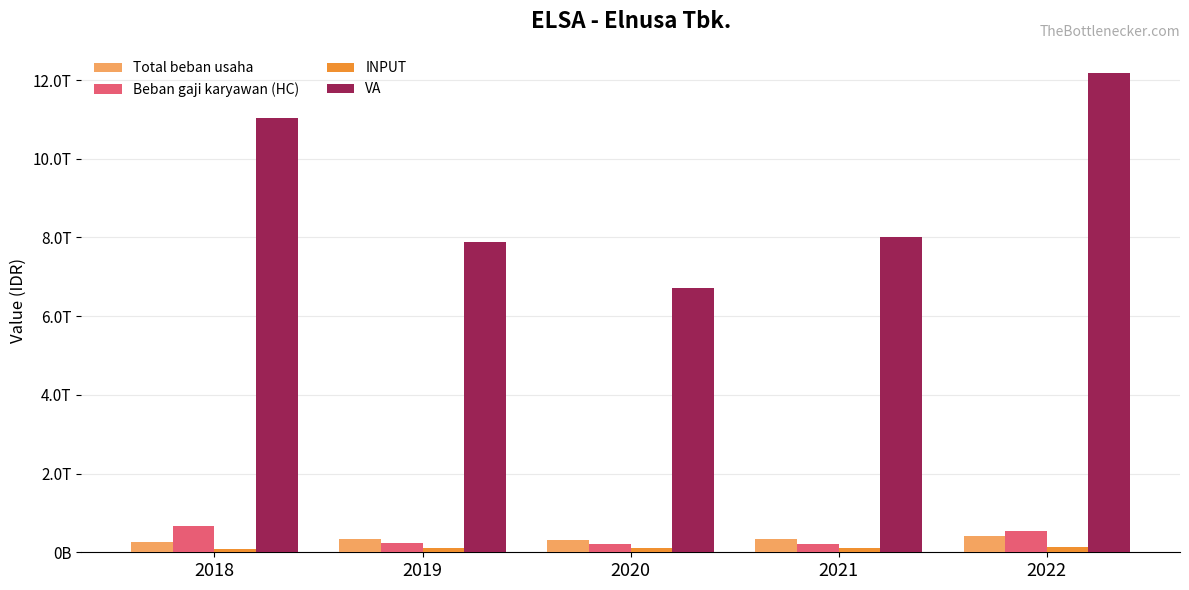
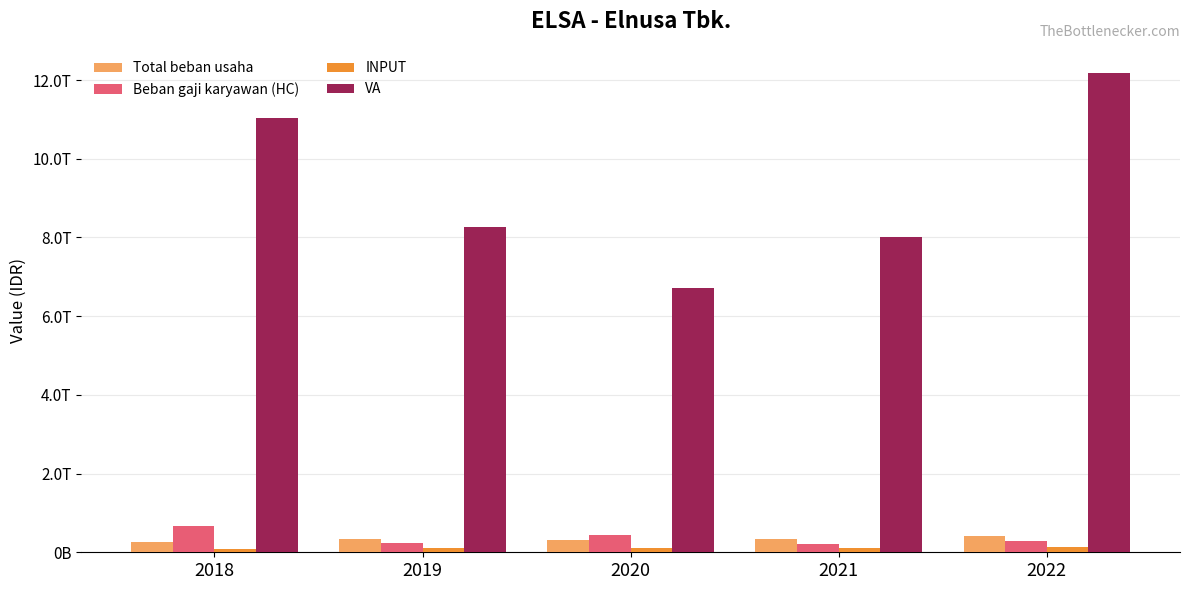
  {
    "Beban gaji karyawan (HC)": {
      "2018": "0.7T",
      "2019": "0.2T",
-     "2020": "0.2T",
+     "2020": "0.4T",
      "2021": "0.2T",
-     "2022": "0.5T"
+     "2022": "0.3T"
    },
    "VA": {
      "2018": "11.0T",
-     "2019": "7.9T",
+     "2019": "8.3T",
      "2020": "6.7T",
      "2021": "8.0T",
      "2022": "12.2T"
    }
  }
